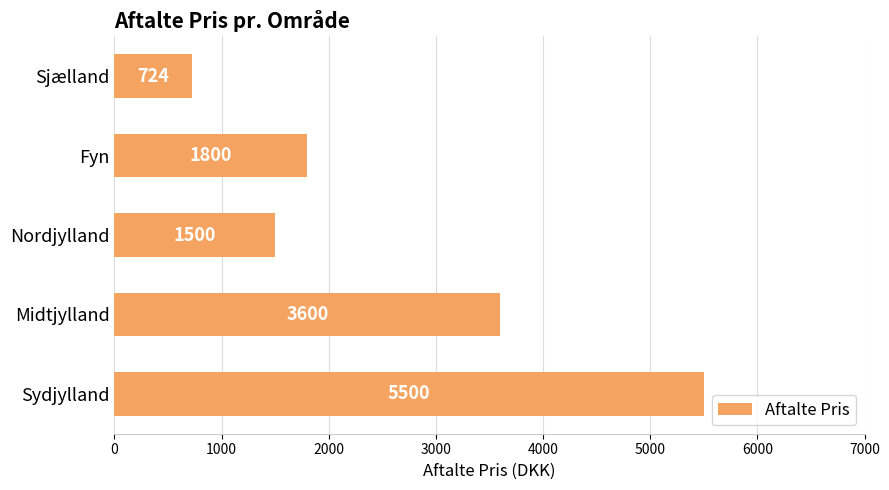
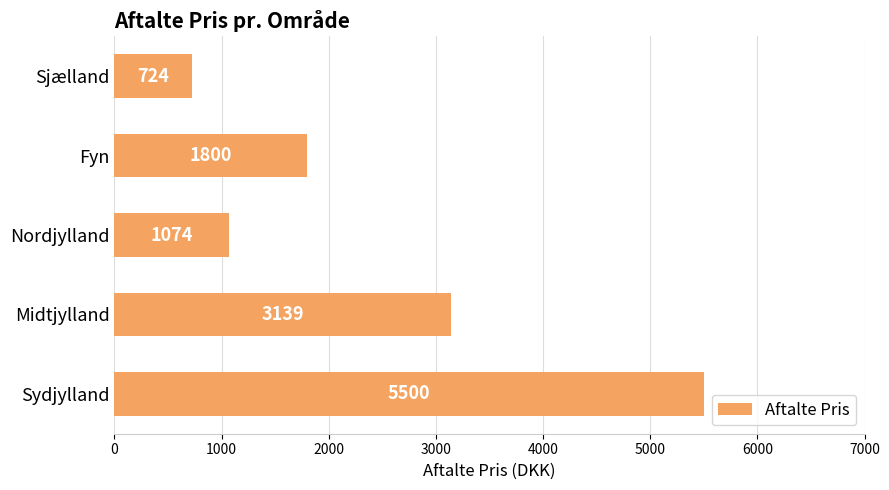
  {
    "Sjælland": 724,
    "Fyn": 1800,
-   "Nordjylland": 1500,
-   "Midtjylland": 3600,
+   "Nordjylland": 1074,
+   "Midtjylland": 3139,
    "Sydjylland": 5500
  }
